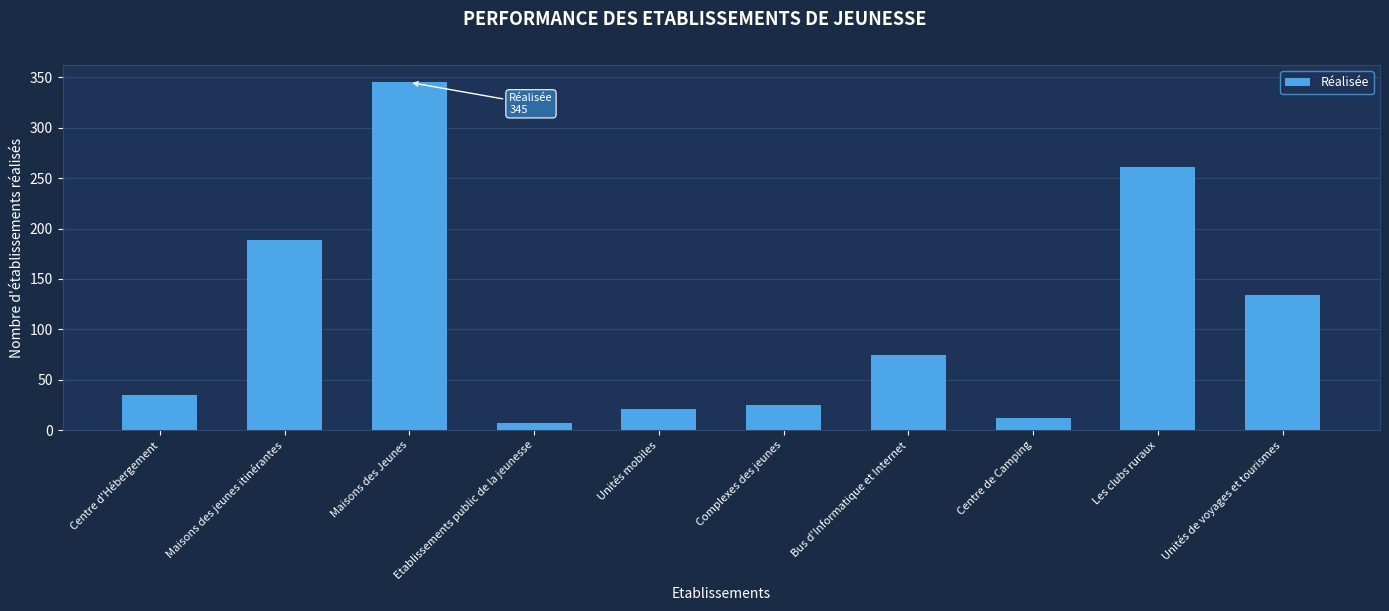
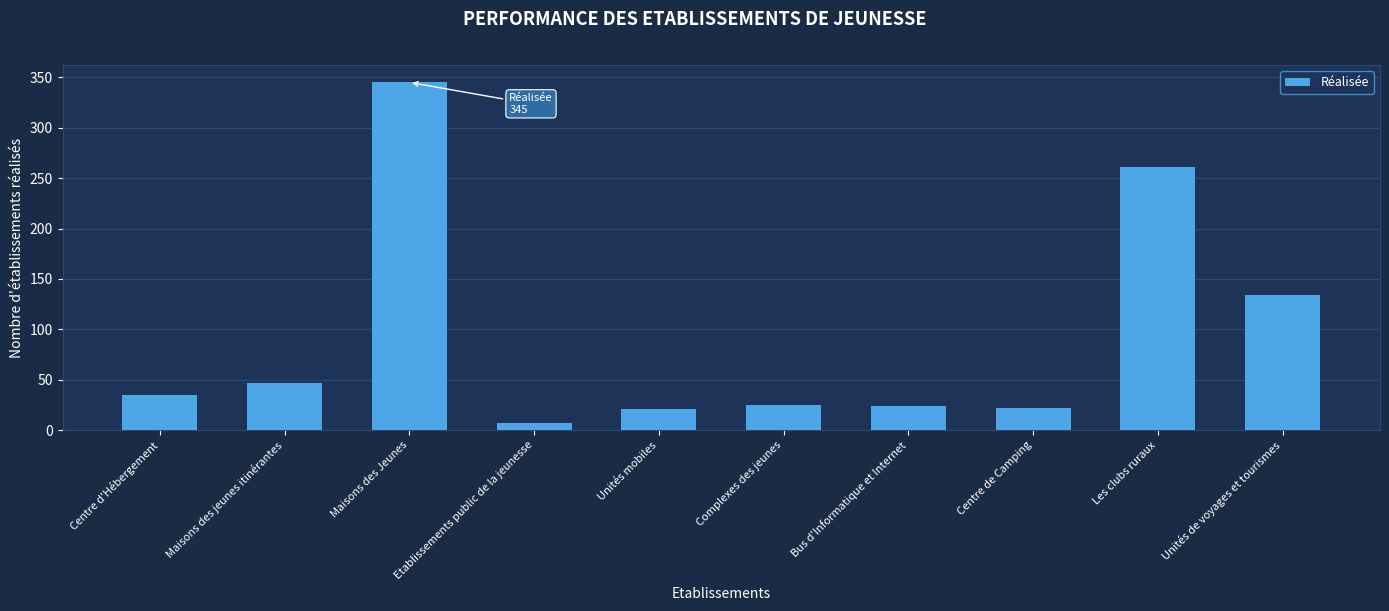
  {
    "Centre d'Hébergement": 35,
-   "Maisons des jeunes itinérantes": 189,
+   "Maisons des jeunes itinérantes": 47,
    "Etablissements public de la jeunesse": 7,
    "Unités mobiles": 21,
    "Complexes des jeunes": 25,
-   "Bus d'Informatique et Internet": 75,
-   "Centre de Camping": 12,
+   "Bus d'Informatique et Internet": 24,
+   "Centre de Camping": 22,
    "Les clubs ruraux": 261,
    "Unités de voyages et tourismes": 134
  }
